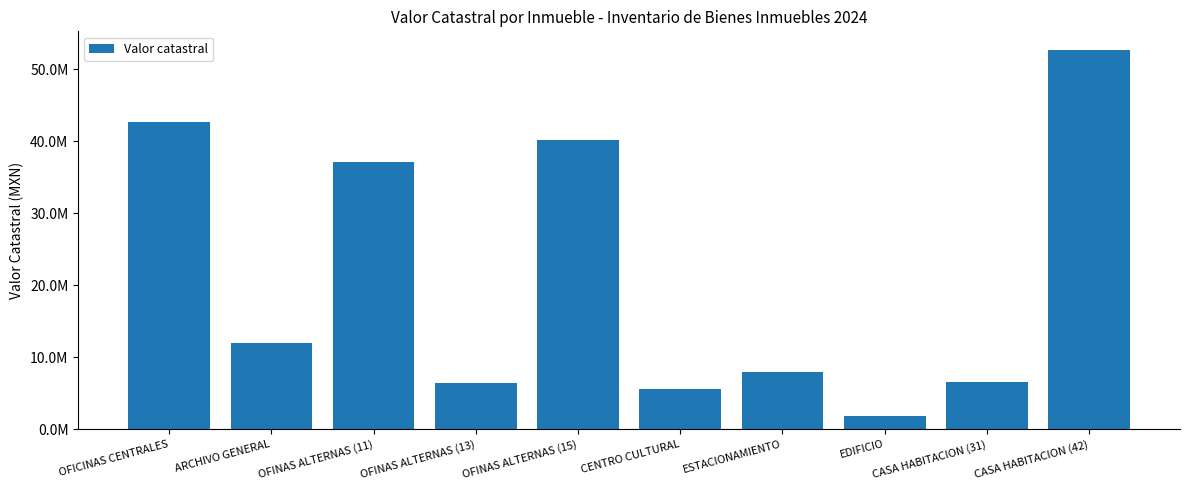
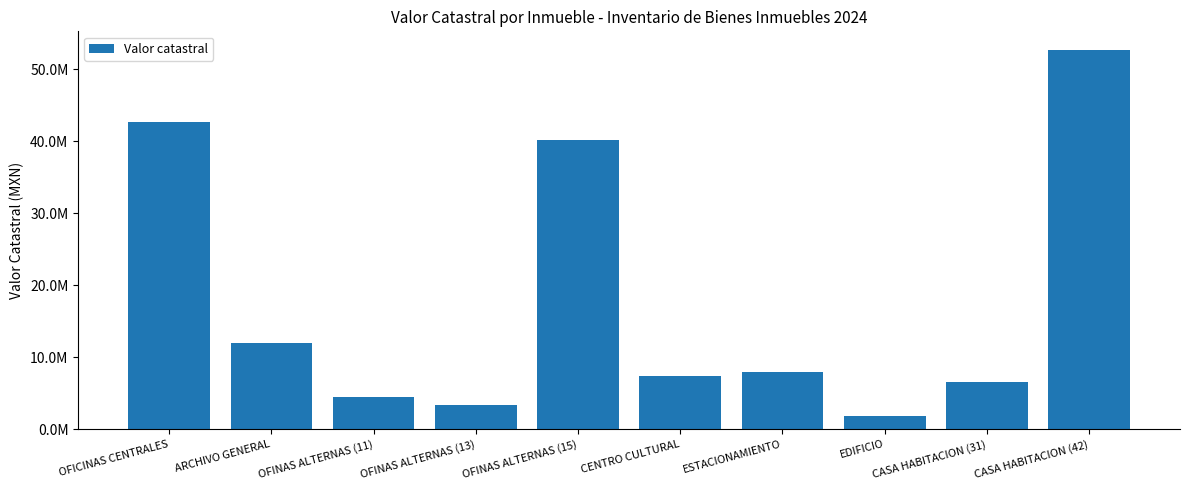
  {
    "OFICINAS CENTRALES": 43000000,
    "ARCHIVO GENERAL": 12000000,
-   "OFINAS ALTERNAS (11)": 37000000,
-   "OFINAS ALTERNAS (13)": 6000000,
+   "OFINAS ALTERNAS (11)": 5000000,
+   "OFINAS ALTERNAS (13)": 3000000,
    "OFINAS ALTERNAS (15)": 40000000,
-   "CENTRO CULTURAL": 6000000,
+   "CENTRO CULTURAL": 7000000,
    "ESTACIONAMIENTO": 8000000,
    "EDIFICIO": 2000000,
    "CASA HABITACION (31)": 7000000,
    "CASA HABITACION (42)": 53000000
  }
